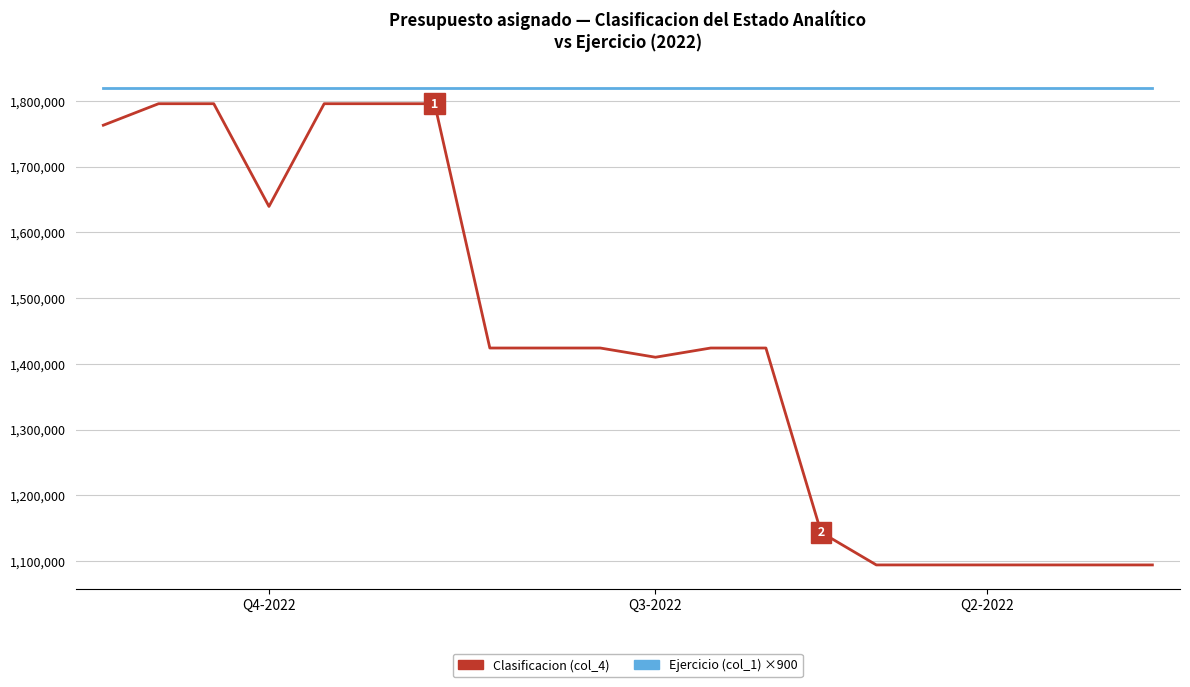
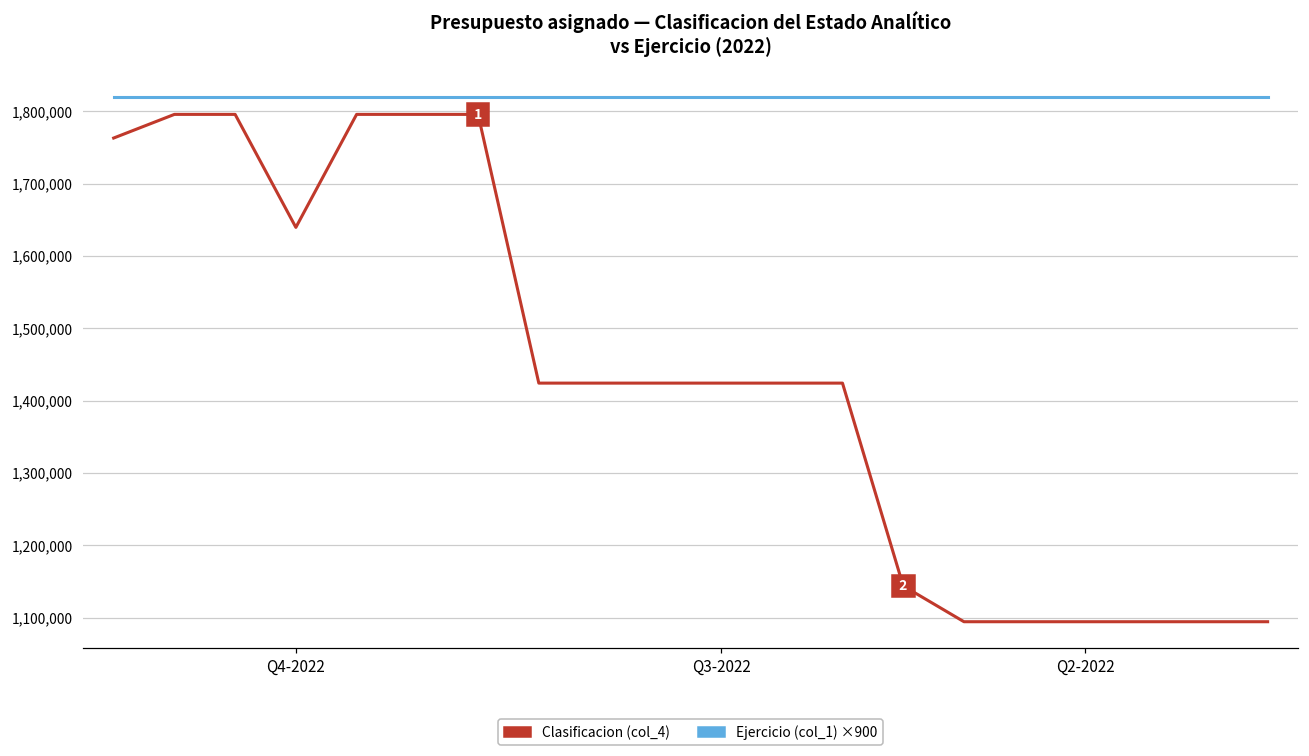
  {
    "Clasificacion (col_4)": {
      "Q4-2022": "1,640,000",
-     "Q3-2022": "1,410,000",
+     "Q3-2022": "1,420,000",
      "Q2-2022": "1,090,000"
    },
    "Ejercicio (col_1) ×900": {
      "Q4-2022": "1,820,000",
      "Q3-2022": "1,820,000",
      "Q2-2022": "1,820,000"
    }
  }
